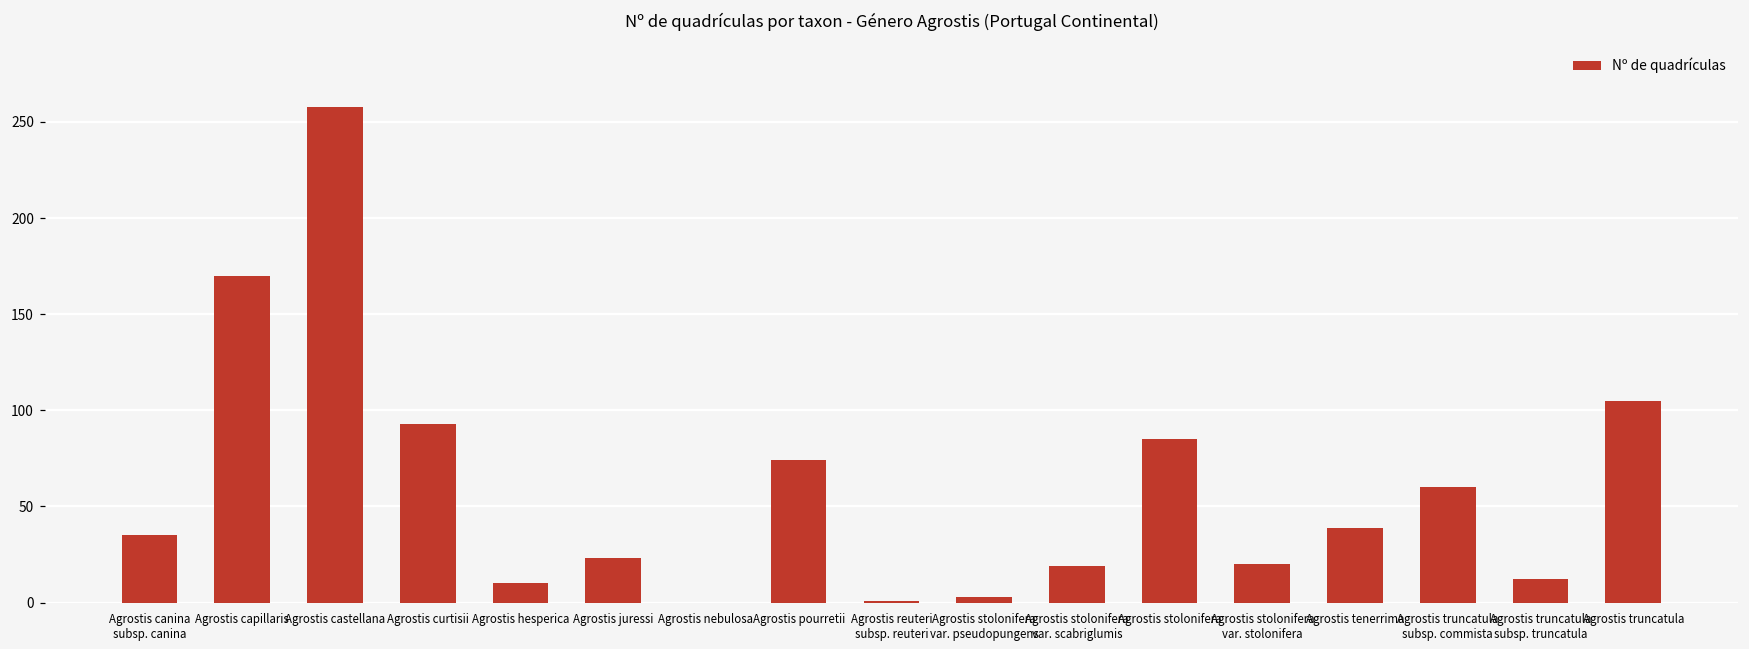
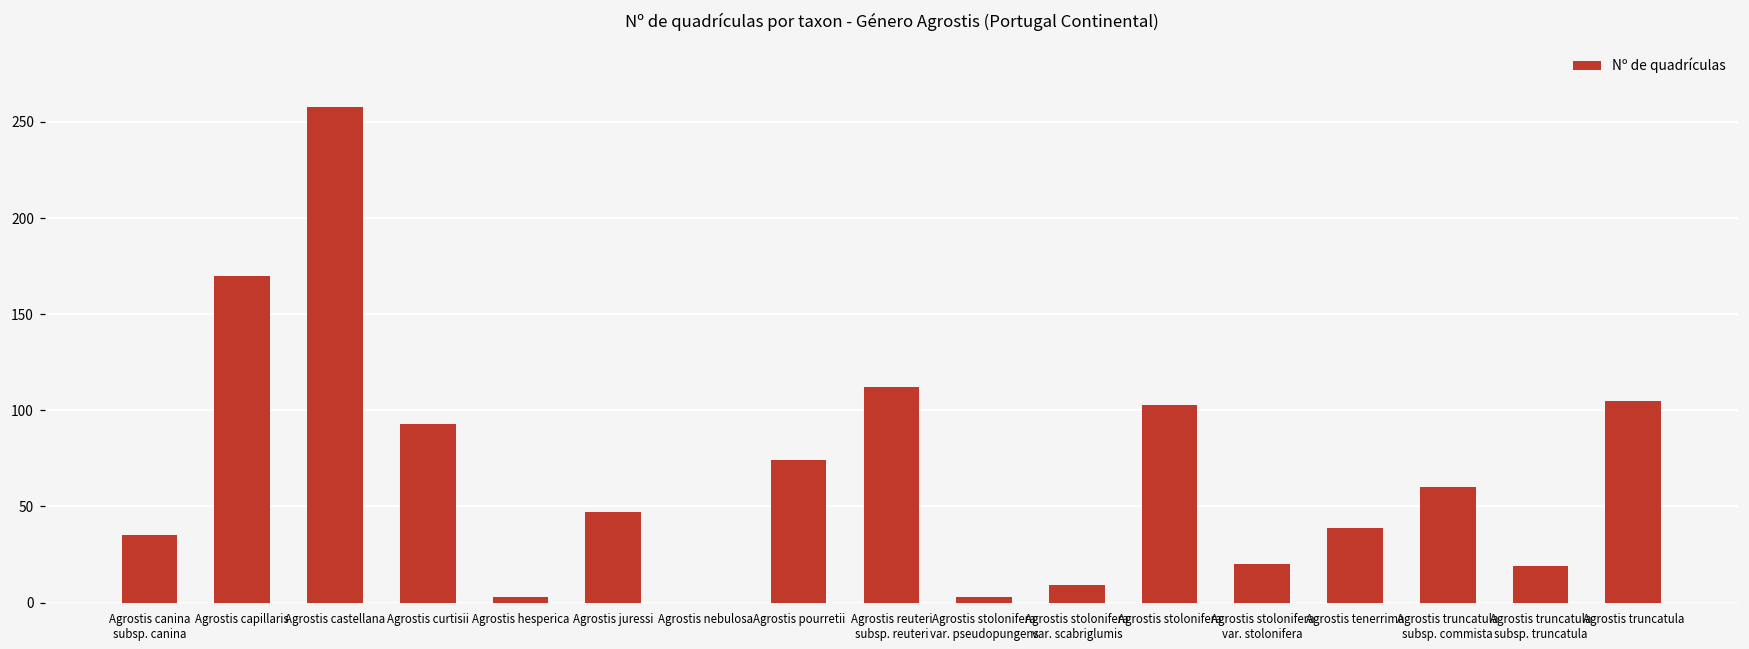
  {
    "Agrostis canina subsp. canina": 35,
    "Agrostis capillaris": 170,
    "Agrostis castellana": 258,
    "Agrostis curtisii": 93,
-   "Agrostis hesperica": 10,
-   "Agrostis juressi": 23,
+   "Agrostis hesperica": 3,
+   "Agrostis juressi": 47,
    "Agrostis nebulosa": 0,
    "Agrostis pourretii": 74,
-   "Agrostis reuteri subsp. reuteri": 1,
+   "Agrostis reuteri subsp. reuteri": 112,
    "Agrostis stolonifera var. pseudopungens": 3,
-   "Agrostis stolonifera var. scabriglumis": 19,
-   "Agrostis stolonifera": 85,
+   "Agrostis stolonifera var. scabriglumis": 9,
+   "Agrostis stolonifera": 103,
    "Agrostis stolonifera var. stolonifera": 20,
    "Agrostis tenerrima": 39,
    "Agrostis truncatula subsp. commista": 60,
-   "Agrostis truncatula subsp. truncatula": 12,
+   "Agrostis truncatula subsp. truncatula": 19,
    "Agrostis truncatula": 105
  }
